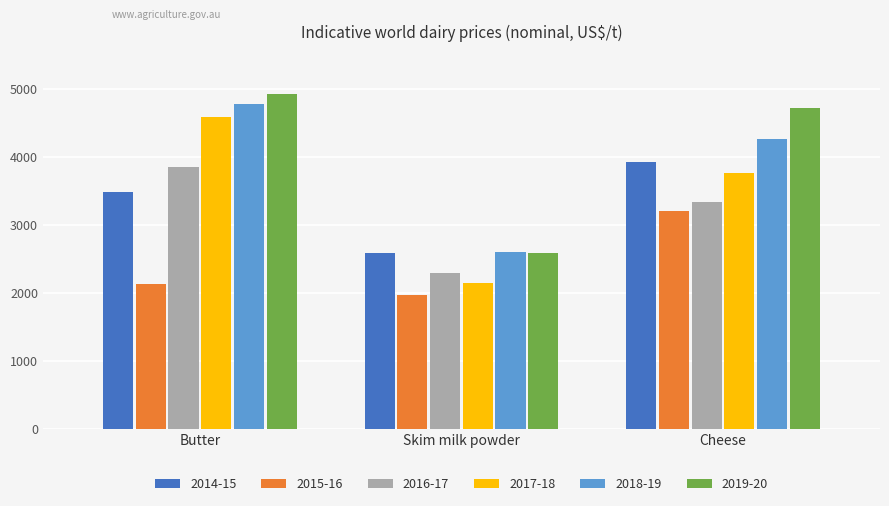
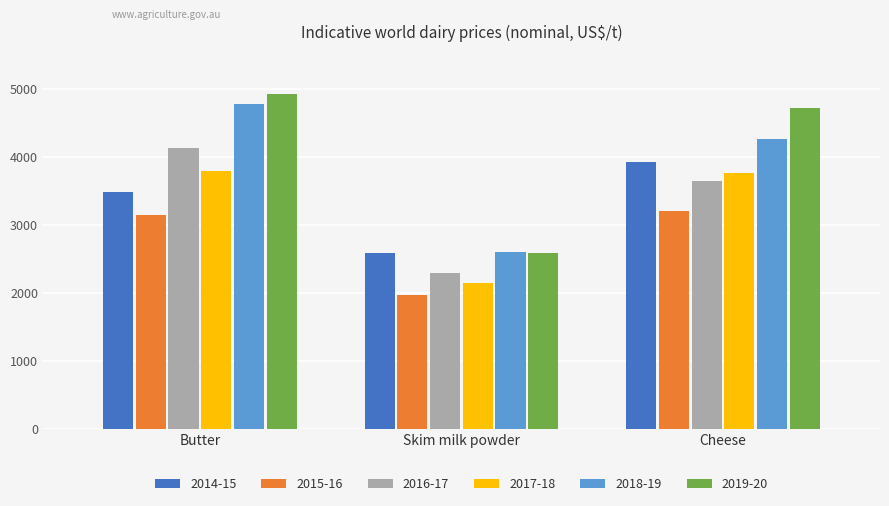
  {
    "2015-16": {
-     "Butter": 2100,
+     "Butter": 3100,
      "Skim milk powder": 2000,
      "Cheese": 3200
    },
    "2016-17": {
-     "Butter": 3900,
+     "Butter": 4100,
      "Skim milk powder": 2300,
-     "Cheese": 3300
+     "Cheese": 3700
    },
    "2017-18": {
-     "Butter": 4600,
+     "Butter": 3800,
      "Skim milk powder": 2200,
      "Cheese": 3800
    },
    "2019-20": {
      "Butter": 4900,
      "Skim milk powder": 2600,
      "Cheese": 4700
    }
  }
